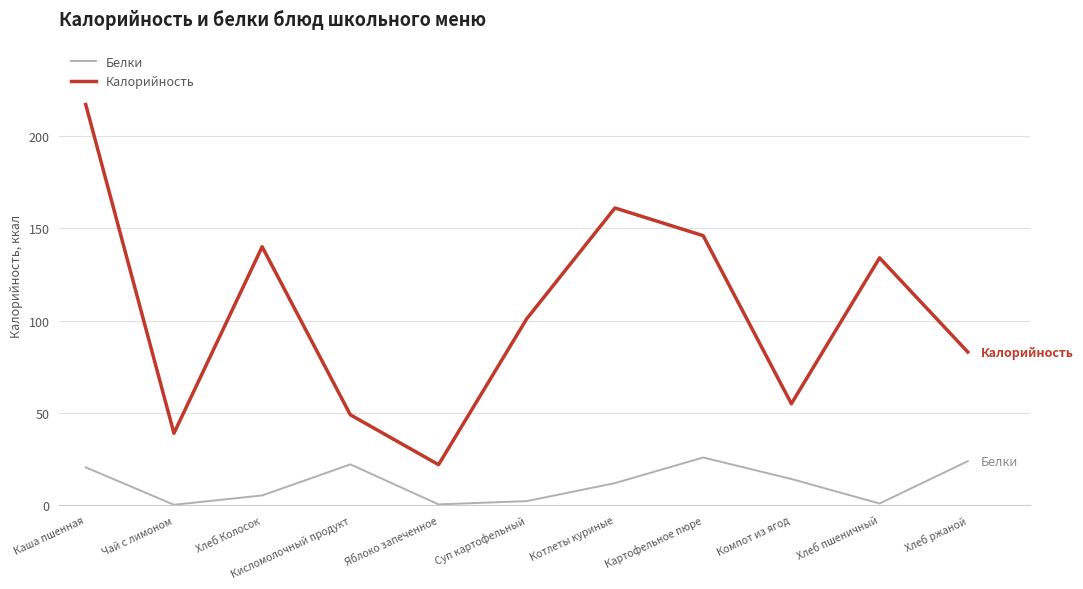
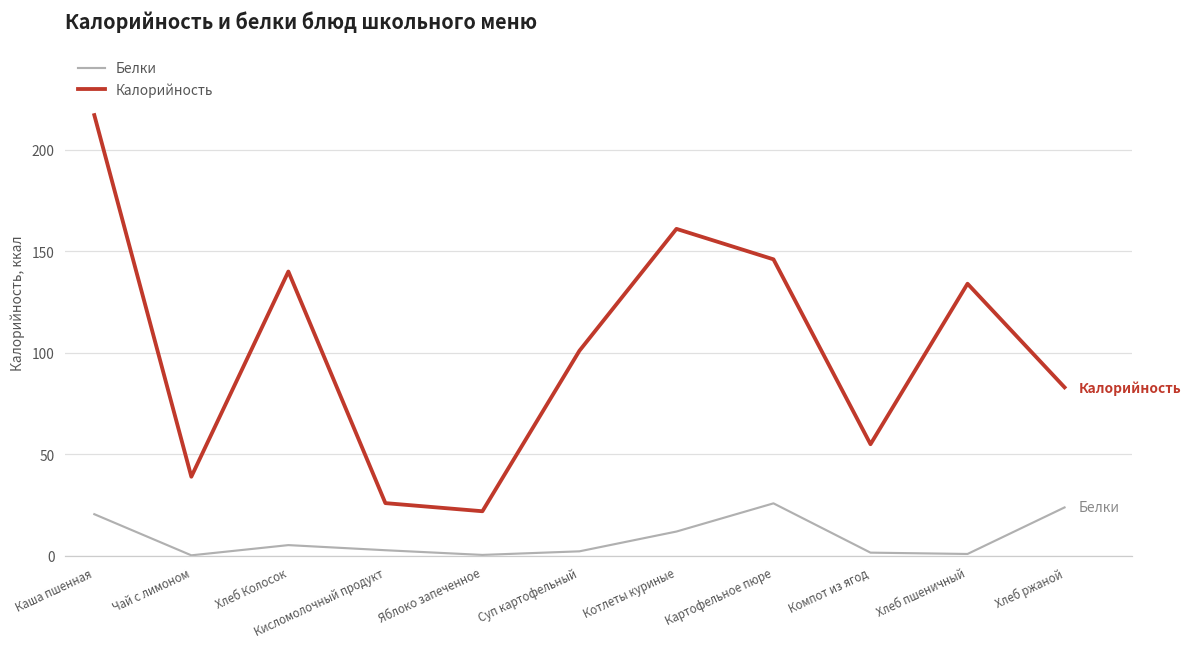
  {
    "Белки": {
      "Каша пшенная": 21,
      "Чай с лимоном": 0,
      "Хлеб Колосок": 5,
-     "Кисломолочный продукт": 22,
+     "Кисломолочный продукт": 3,
      "Яблоко запеченное": 1,
      "Суп картофельный": 2,
      "Котлеты куриные": 12,
      "Картофельное пюре": 26,
-     "Компот из ягод": 14,
+     "Компот из ягод": 2,
      "Хлеб пшеничный": 1,
      "Хлеб ржаной": 24
    },
    "Калорийность": {
      "Каша пшенная": 217,
      "Чай с лимоном": 39,
      "Хлеб Колосок": 140,
-     "Кисломолочный продукт": 49,
+     "Кисломолочный продукт": 26,
      "Яблоко запеченное": 22,
      "Суп картофельный": 101,
      "Котлеты куриные": 161,
      "Картофельное пюре": 146,
      "Компот из ягод": 55,
      "Хлеб пшеничный": 134,
      "Хлеб ржаной": 83
    }
  }
